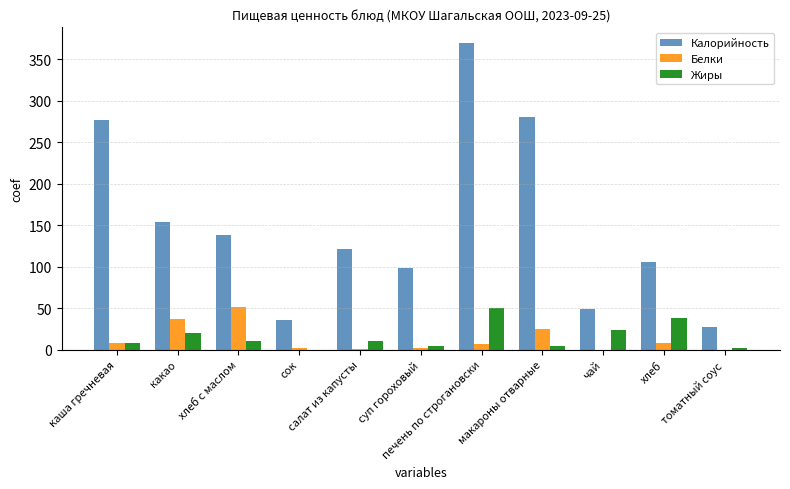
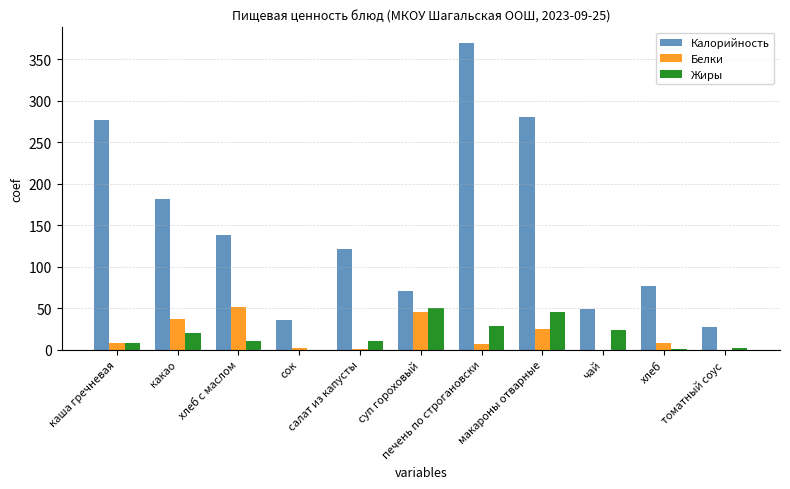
  {
    "Калорийность": {
      "каша гречневая": 280,
-     "какао": 150,
+     "какао": 180,
      "хлеб с маслом": 140,
      "сок": 40,
      "салат из капусты": 120,
-     "суп гороховый": 100,
+     "суп гороховый": 70,
      "печень по строгановски": 370,
      "макароны отварные": 280,
      "чай": 50,
-     "хлеб": 110,
+     "хлеб": 80,
      "томатный соус": 30
    },
    "Белки": {
      "каша гречневая": 10,
      "какао": 40,
      "хлеб с маслом": 50,
-     "суп гороховый": 0,
+     "суп гороховый": 50,
      "печень по строгановски": 10,
      "макароны отварные": 30,
      "чай": 0,
      "хлеб": 10,
      "томатный соус": 0
    },
    "Жиры": {
      "каша гречневая": 10,
      "какао": 20,
      "хлеб с маслом": 10,
      "сок": 0,
      "салат из капусты": 10,
-     "суп гороховый": 0,
-     "печень по строгановски": 50,
-     "макароны отварные": 0,
+     "суп гороховый": 50,
+     "печень по строгановски": 30,
+     "макароны отварные": 50,
      "чай": 20,
-     "хлеб": 40
+     "хлеб": 0
    }
  }
